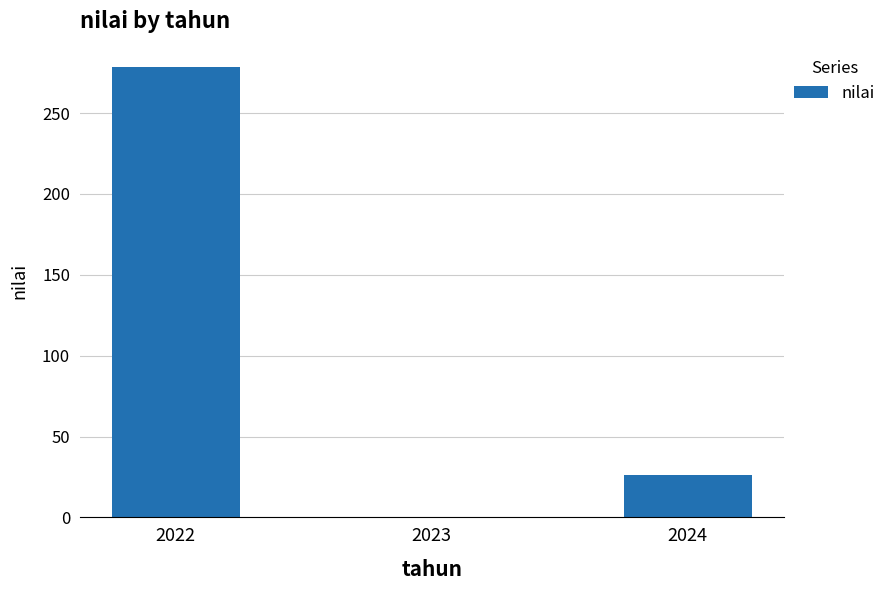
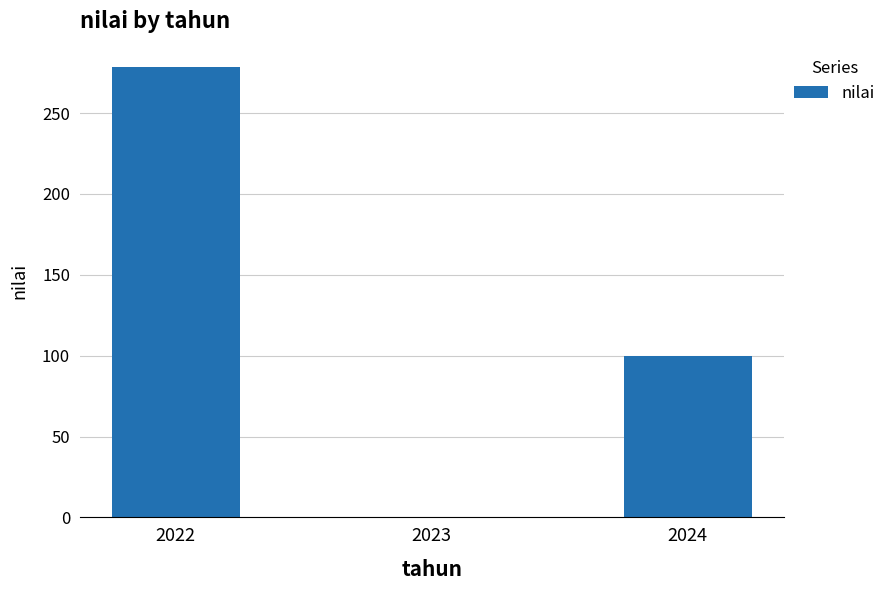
  {
    "2022": 278,
-   "2024": 26
+   "2024": 100
  }
